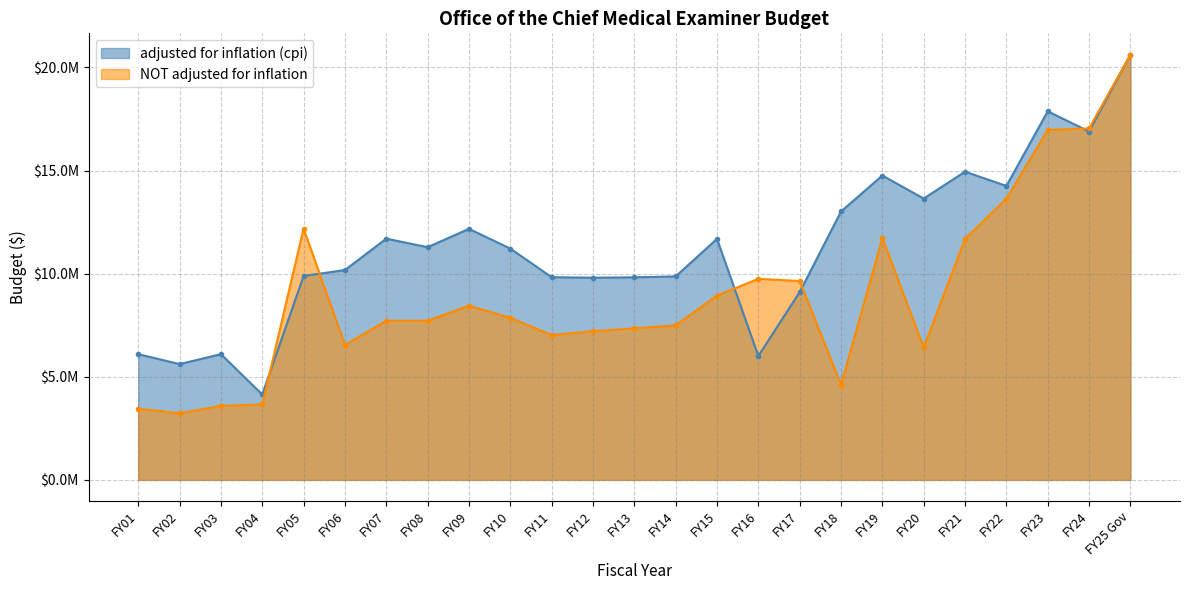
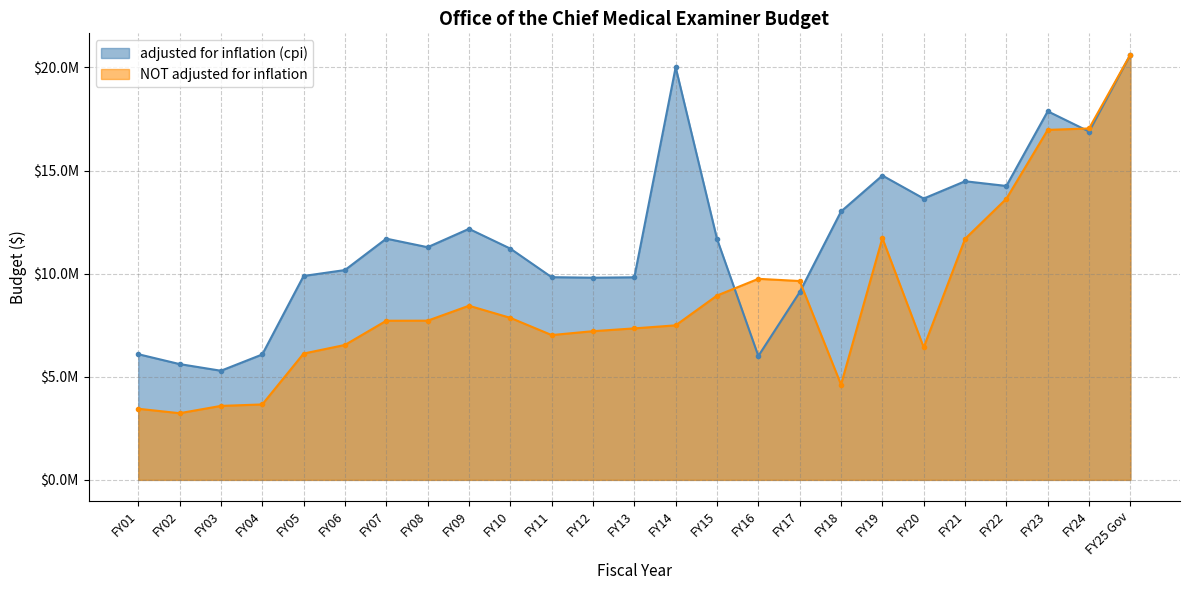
  {
    "adjusted for inflation (cpi)": {
      "FY01": "$6100000",
      "FY02": "$5600000",
-     "FY03": "$6100000",
-     "FY04": "$4100000",
+     "FY03": "$5300000",
+     "FY04": "$6100000",
      "FY05": "$9900000",
      "FY06": "$10200000",
      "FY07": "$11700000",
      "FY08": "$11300000",
      "FY09": "$12200000",
      "FY10": "$11200000",
      "FY11": "$9800000",
      "FY12": "$9800000",
      "FY13": "$9800000",
-     "FY14": "$9900000",
+     "FY14": "$20000000",
      "FY15": "$11700000",
      "FY16": "$6000000",
      "FY17": "$9100000",
      "FY18": "$13000000",
      "FY19": "$14800000",
      "FY20": "$13600000",
-     "FY21": "$14900000",
+     "FY21": "$14500000",
      "FY22": "$14300000",
      "FY23": "$17900000",
      "FY24": "$16900000"
    },
    "NOT adjusted for inflation": {
      "FY01": "$3400000",
      "FY02": "$3200000",
      "FY03": "$3600000",
      "FY04": "$3700000",
-     "FY05": "$12200000",
+     "FY05": "$6100000",
      "FY06": "$6500000",
      "FY07": "$7700000",
      "FY08": "$7700000",
      "FY09": "$8400000",
      "FY10": "$7900000",
      "FY11": "$7000000",
      "FY12": "$7200000",
      "FY13": "$7300000",
      "FY14": "$7500000",
      "FY15": "$8900000",
      "FY16": "$9800000",
      "FY17": "$9600000",
      "FY18": "$4600000",
      "FY19": "$11700000",
      "FY20": "$6400000",
      "FY21": "$11700000",
      "FY22": "$13600000",
      "FY23": "$17000000",
      "FY24": "$17000000"
    }
  }
